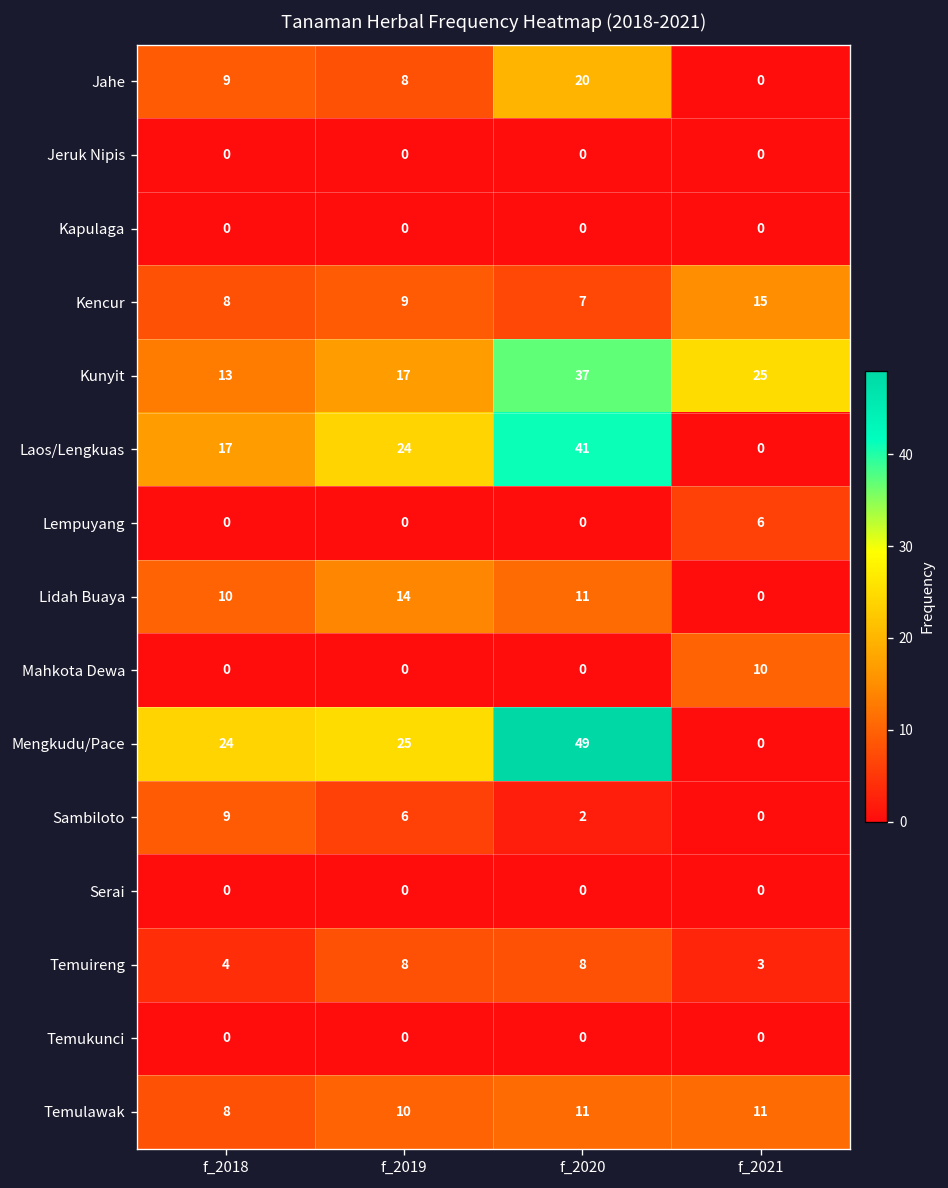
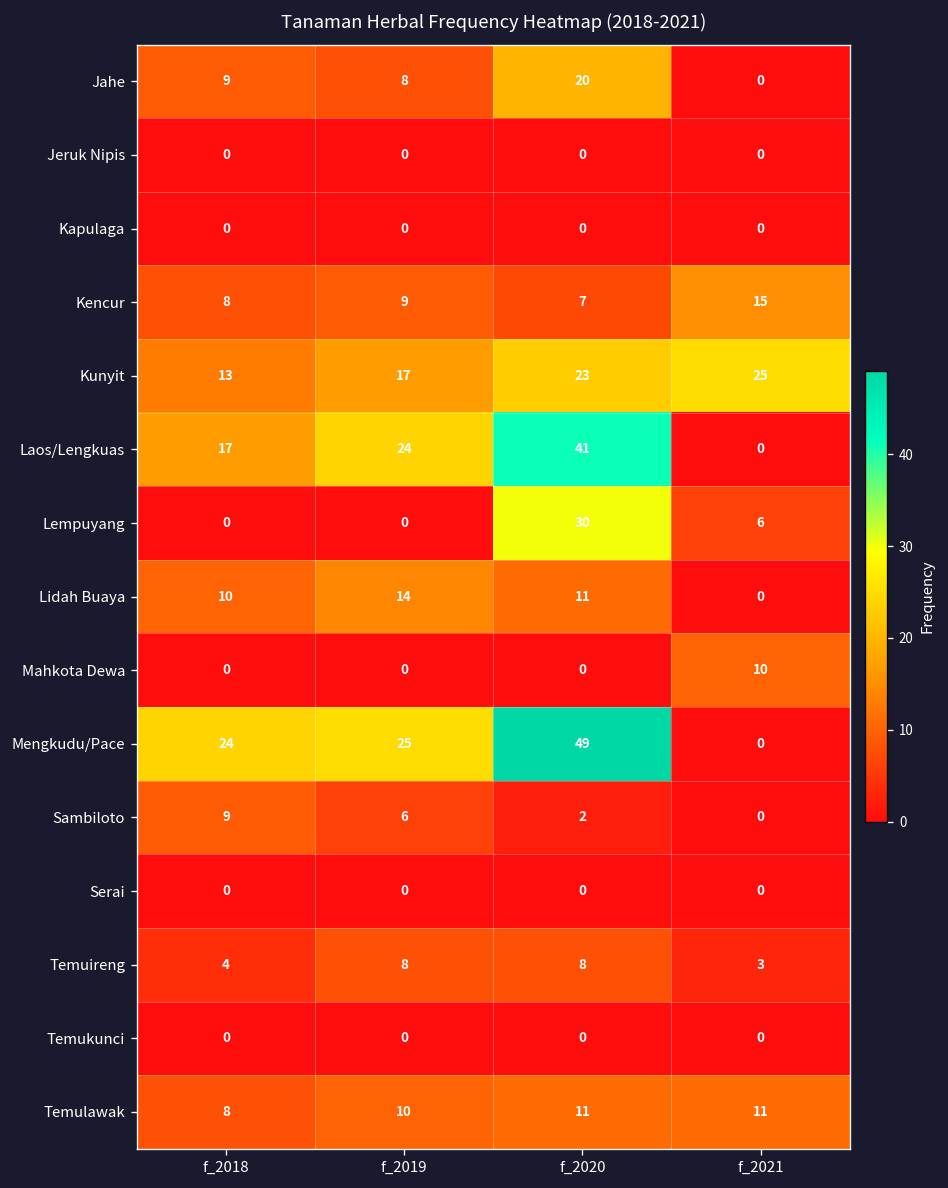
  {
    "Jahe": {
      "f_2018": 9,
      "f_2019": 8,
      "f_2020": 20,
      "f_2021": 0
    },
    "Jeruk Nipis": {
      "f_2018": 0,
      "f_2019": 0,
      "f_2020": 0,
      "f_2021": 0
    },
    "Kapulaga": {
      "f_2018": 0,
      "f_2019": 0,
      "f_2020": 0,
      "f_2021": 0
    },
    "Kencur": {
      "f_2018": 8,
      "f_2019": 9,
      "f_2020": 7,
      "f_2021": 15
    },
    "Kunyit": {
      "f_2018": 13,
      "f_2019": 17,
-     "f_2020": 37,
+     "f_2020": 23,
      "f_2021": 25
    },
    "Laos/Lengkuas": {
      "f_2018": 17,
      "f_2019": 24,
      "f_2020": 41,
      "f_2021": 0
    },
    "Lempuyang": {
      "f_2018": 0,
      "f_2019": 0,
-     "f_2020": 0,
+     "f_2020": 30,
      "f_2021": 6
    },
    "Lidah Buaya": {
      "f_2018": 10,
      "f_2019": 14,
      "f_2020": 11,
      "f_2021": 0
    },
    "Mahkota Dewa": {
      "f_2018": 0,
      "f_2019": 0,
      "f_2020": 0,
      "f_2021": 10
    },
    "Mengkudu/Pace": {
      "f_2018": 24,
      "f_2019": 25,
      "f_2020": 49,
      "f_2021": 0
    },
    "Sambiloto": {
      "f_2018": 9,
      "f_2019": 6,
      "f_2020": 2,
      "f_2021": 0
    },
    "Serai": {
      "f_2018": 0,
      "f_2019": 0,
      "f_2020": 0,
      "f_2021": 0
    },
    "Temuireng": {
      "f_2018": 4,
      "f_2019": 8,
      "f_2020": 8,
      "f_2021": 3
    },
    "Temukunci": {
      "f_2018": 0,
      "f_2019": 0,
      "f_2020": 0,
      "f_2021": 0
    },
    "Temulawak": {
      "f_2018": 8,
      "f_2019": 10,
      "f_2020": 11,
      "f_2021": 11
    }
  }
